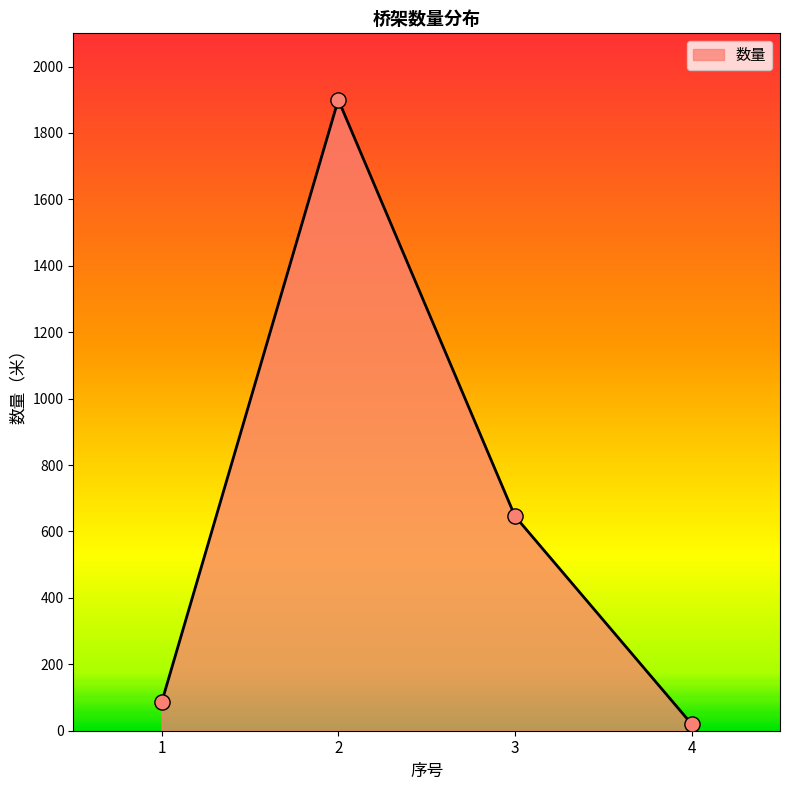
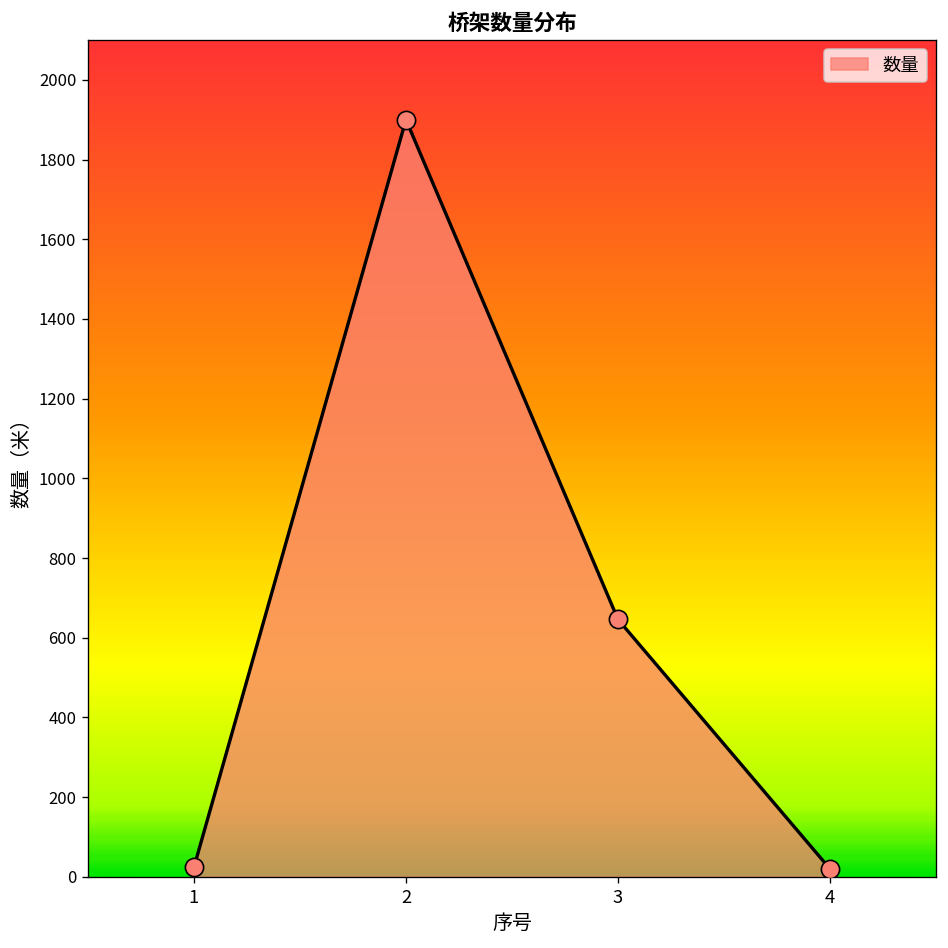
  {
-   "1": 90,
+   "1": 20,
    "2": 1900,
    "3": 650,
    "4": 20
  }
